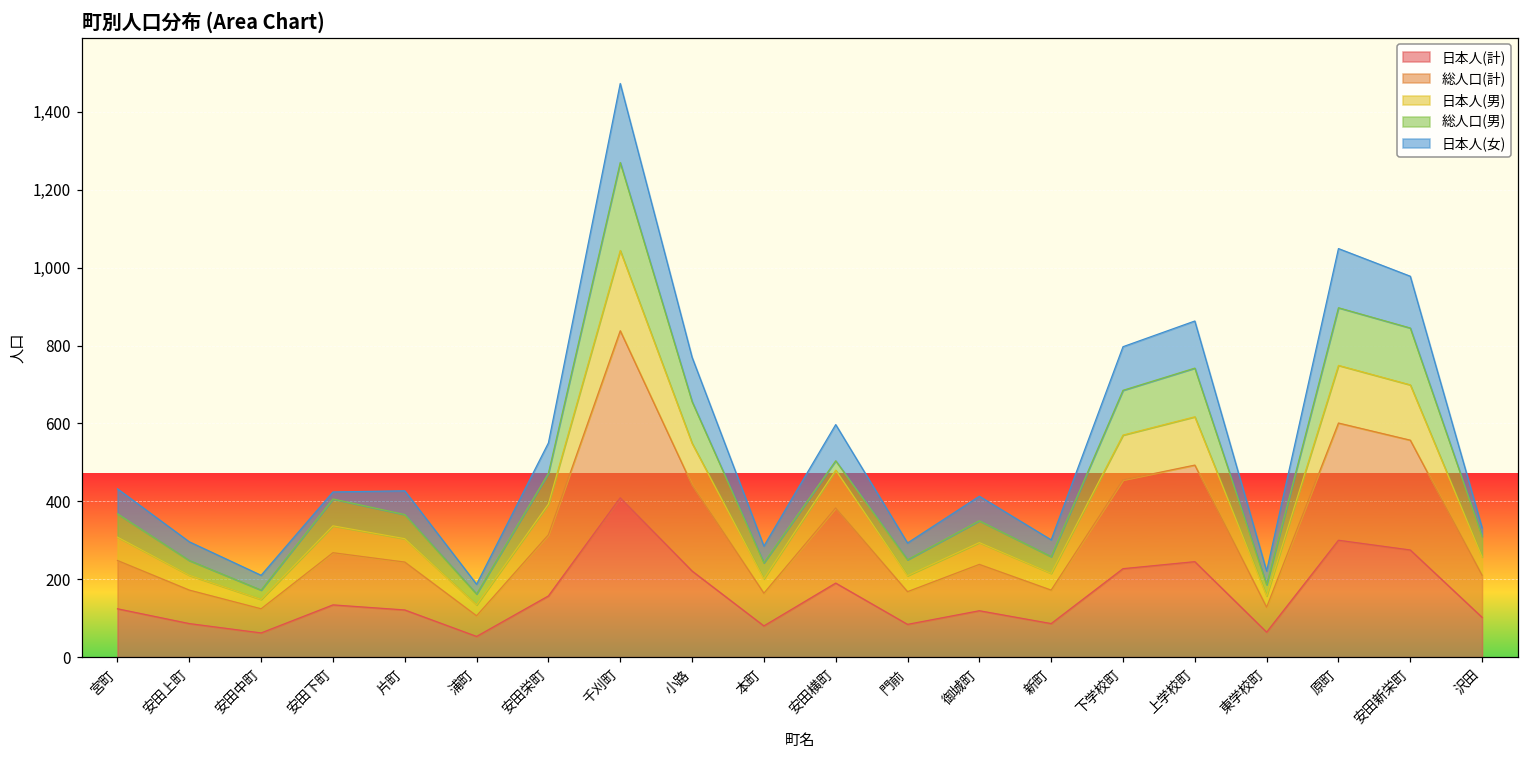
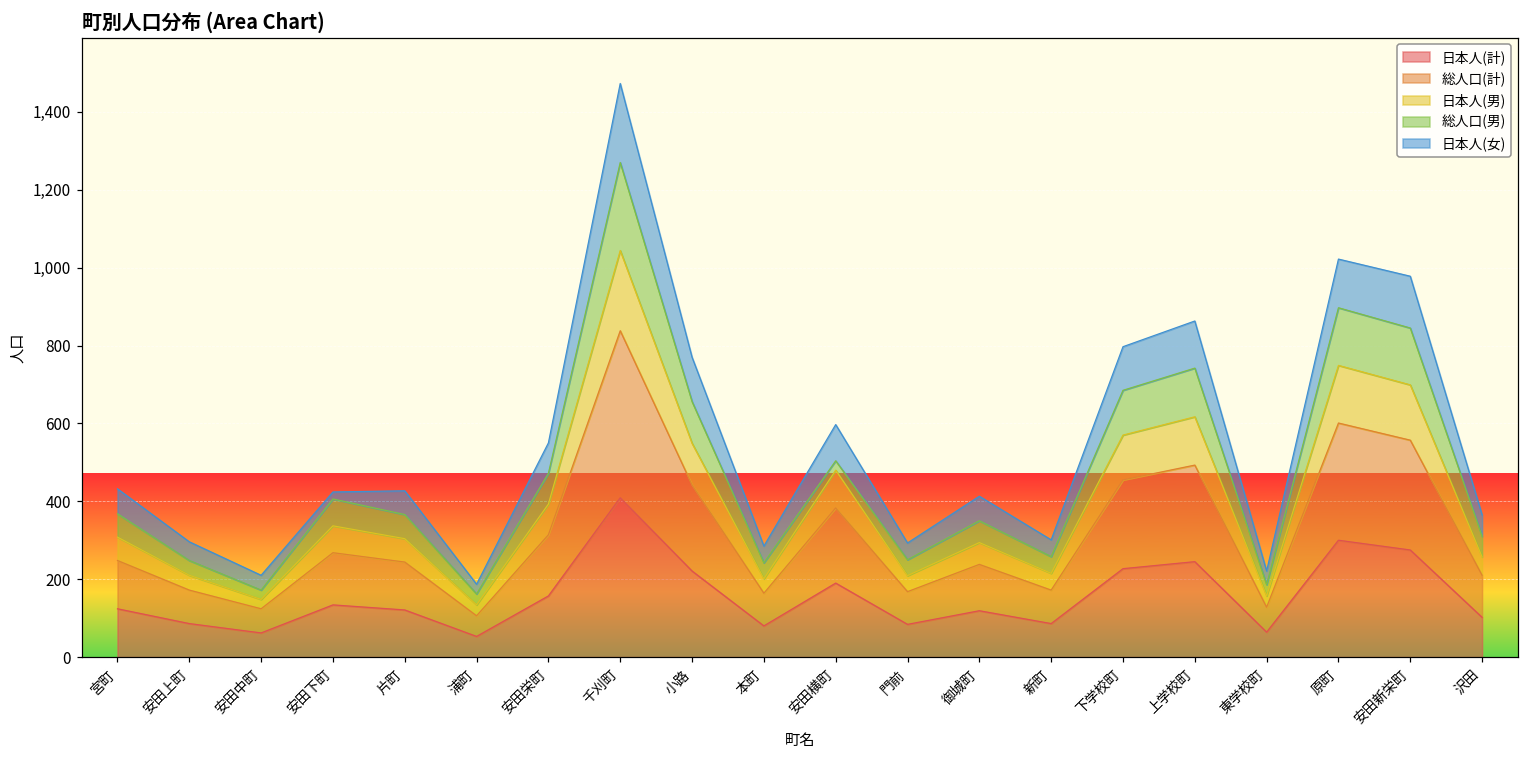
  {
    "総人口(男)": {
      "宮町": 60,
      "安田上町": 40,
      "安田中町": 20,
      "安田下町": 70,
      "片町": 60,
      "浦町": 30,
      "安田栄町": 80,
      "千刈町": 230,
      "小路": 110,
      "本町": 40,
      "安田横町": 20,
      "門前": 40,
      "御城町": 60,
      "新町": 40,
      "下学校町": 120,
      "上学校町": 130,
      "東学校町": 30,
      "原町": 150,
      "安田新栄町": 150,
      "沢田": 50
    },
    "日本人(女)": {
      "宮町": 60,
      "安田上町": 50,
      "安田中町": 40,
      "安田下町": 20,
      "片町": 60,
      "浦町": 30,
      "安田栄町": 80,
      "千刈町": 200,
      "小路": 110,
      "本町": 40,
      "安田横町": 90,
      "門前": 40,
      "御城町": 60,
      "新町": 40,
      "下学校町": 110,
      "上学校町": 120,
      "東学校町": 40,
-     "原町": 150,
+     "原町": 130,
      "安田新栄町": 130,
-     "沢田": 20
+     "沢田": 60
    }
  }
